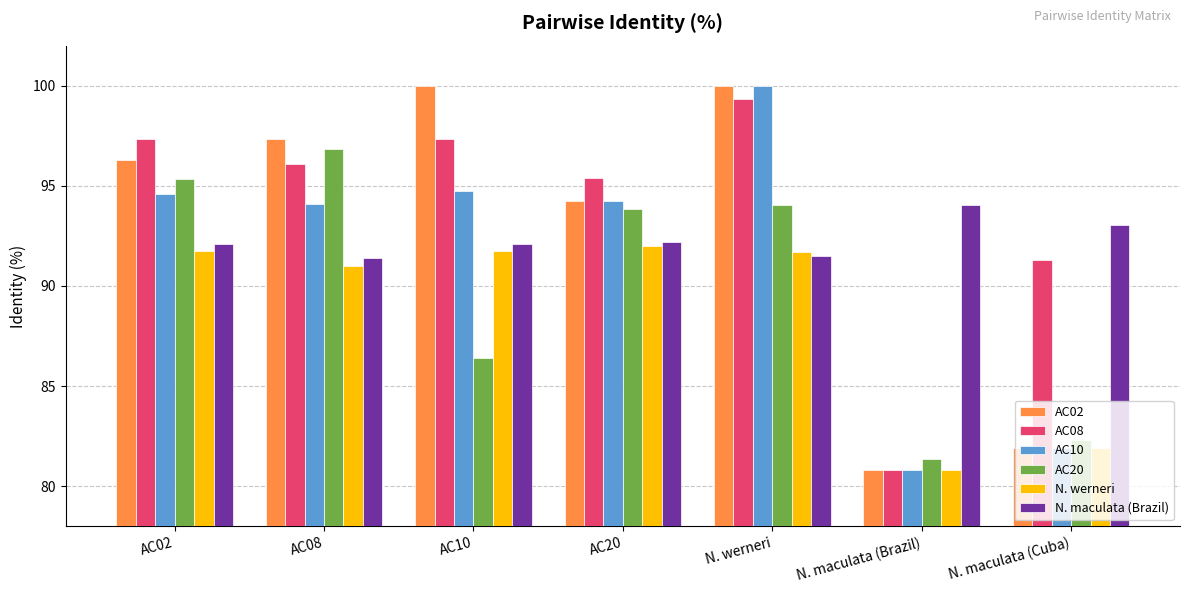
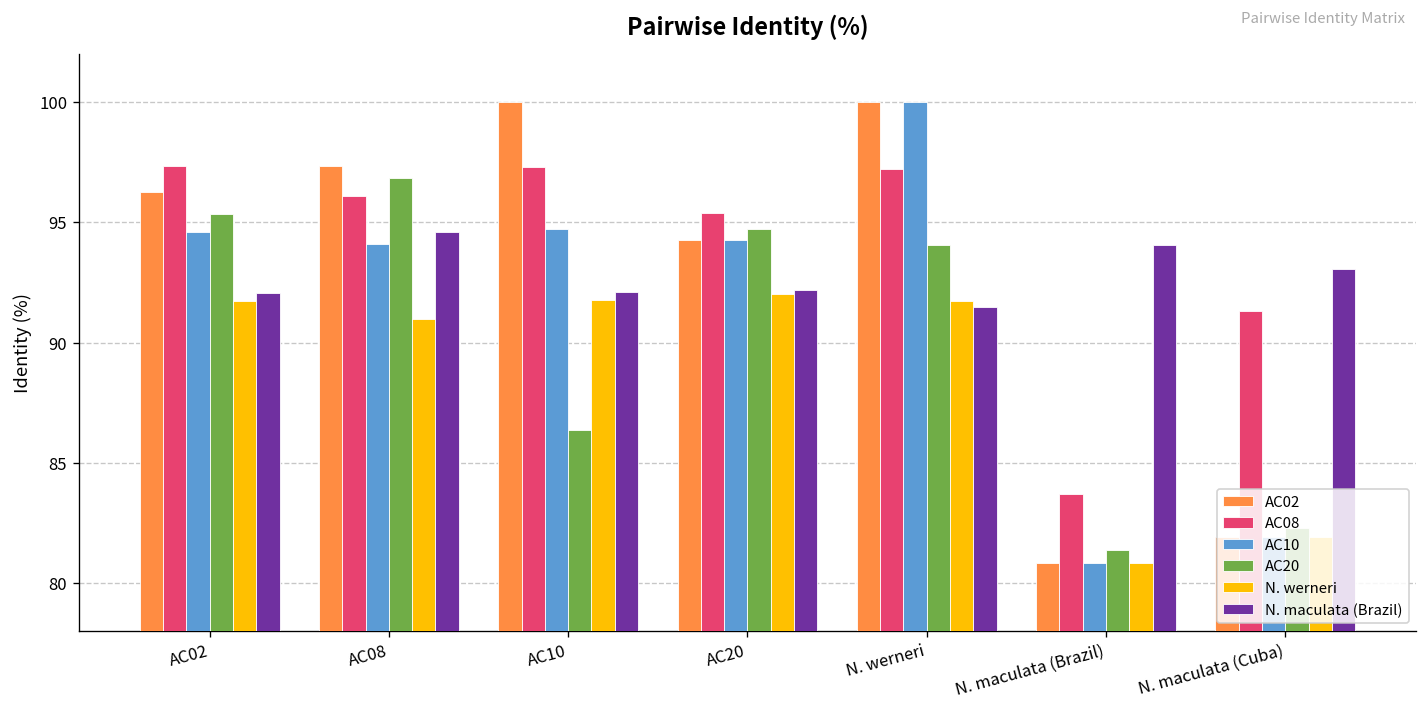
  {
    "AC02": {
      "AC02": 96.3,
      "AC08": 97.4,
      "AC10": 100.0,
      "AC20": 94.3,
      "N. werneri": 100.0,
      "N. maculata (Brazil)": 80.8
    },
    "AC08": {
      "AC02": 97.3,
      "AC08": 96.1,
      "AC10": 97.3,
      "AC20": 95.4,
-     "N. werneri": 99.3,
-     "N. maculata (Brazil)": 80.8,
+     "N. werneri": 97.2,
+     "N. maculata (Brazil)": 83.7,
      "N. maculata (Cuba)": 91.3
    },
    "AC10": {
      "AC02": 94.6,
      "AC08": 94.1,
      "AC10": 94.7,
      "AC20": 94.3,
      "N. werneri": 100.0,
      "N. maculata (Brazil)": 80.8
    },
    "AC20": {
      "AC02": 95.4,
      "AC08": 96.9,
      "AC10": 86.4,
-     "AC20": 93.9,
+     "AC20": 94.7,
      "N. werneri": 94.1,
      "N. maculata (Brazil)": 81.4
    },
    "N. werneri": {
      "AC02": 91.7,
      "AC08": 91.0,
      "AC10": 91.8,
      "AC20": 92.0,
      "N. werneri": 91.7,
      "N. maculata (Brazil)": 80.8
    },
    "N. maculata (Brazil)": {
      "AC02": 92.1,
-     "AC08": 91.4,
+     "AC08": 94.6,
      "AC10": 92.1,
      "AC20": 92.2,
      "N. werneri": 91.5,
      "N. maculata (Brazil)": 94.1,
      "N. maculata (Cuba)": 93.1
    }
  }
